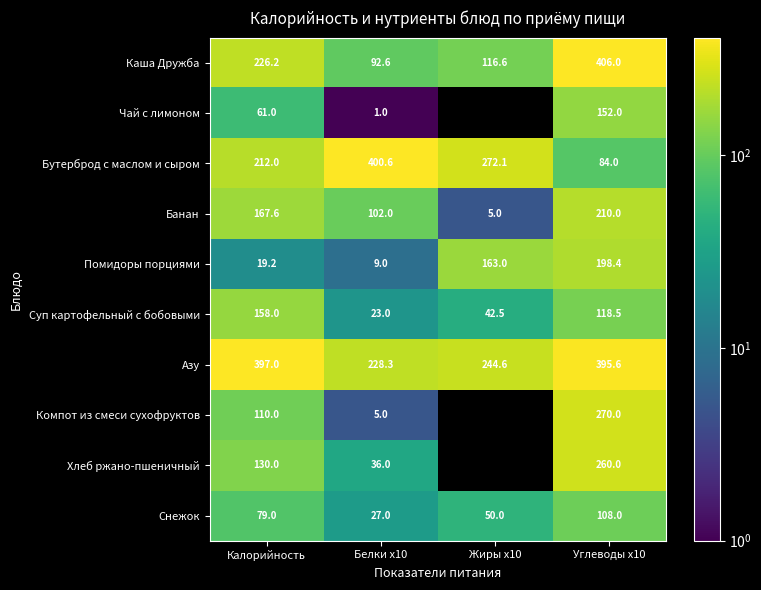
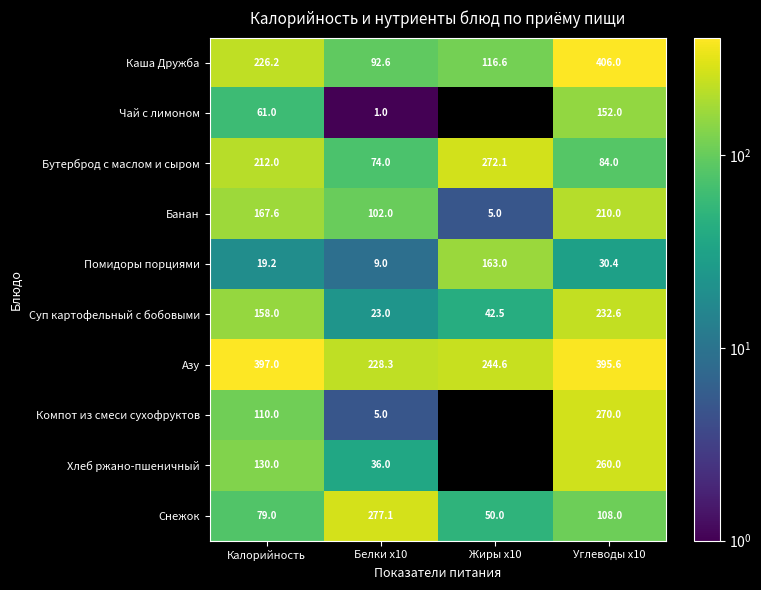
  {
    "Каша Дружба": {
      "Калорийность": 226.2,
      "Белки x10": 92.6,
      "Жиры x10": 116.6,
      "Углеводы x10": 406.0
    },
    "Чай с лимоном": {
      "Калорийность": 61.0,
      "Белки x10": 1.0,
      "Углеводы x10": 152.0
    },
    "Бутерброд с маслом и сыром": {
      "Калорийность": 212.0,
-     "Белки x10": 400.6,
+     "Белки x10": 74.0,
      "Жиры x10": 272.1,
      "Углеводы x10": 84.0
    },
    "Банан": {
      "Калорийность": 167.6,
      "Белки x10": 102.0,
      "Жиры x10": 5.0,
      "Углеводы x10": 210.0
    },
    "Помидоры порциями": {
      "Калорийность": 19.2,
      "Белки x10": 9.0,
      "Жиры x10": 163.0,
-     "Углеводы x10": 198.4
+     "Углеводы x10": 30.4
    },
    "Суп картофельный с бобовыми": {
      "Калорийность": 158.0,
      "Белки x10": 23.0,
      "Жиры x10": 42.5,
-     "Углеводы x10": 118.5
+     "Углеводы x10": 232.6
    },
    "Азу": {
      "Калорийность": 397.0,
      "Белки x10": 228.3,
      "Жиры x10": 244.6,
      "Углеводы x10": 395.6
    },
    "Компот из смеси сухофруктов": {
      "Калорийность": 110.0,
      "Белки x10": 5.0,
      "Углеводы x10": 270.0
    },
    "Хлеб ржано-пшеничный": {
      "Калорийность": 130.0,
      "Белки x10": 36.0,
      "Углеводы x10": 260.0
    },
    "Снежок": {
      "Калорийность": 79.0,
-     "Белки x10": 27.0,
+     "Белки x10": 277.1,
      "Жиры x10": 50.0,
      "Углеводы x10": 108.0
    }
  }
